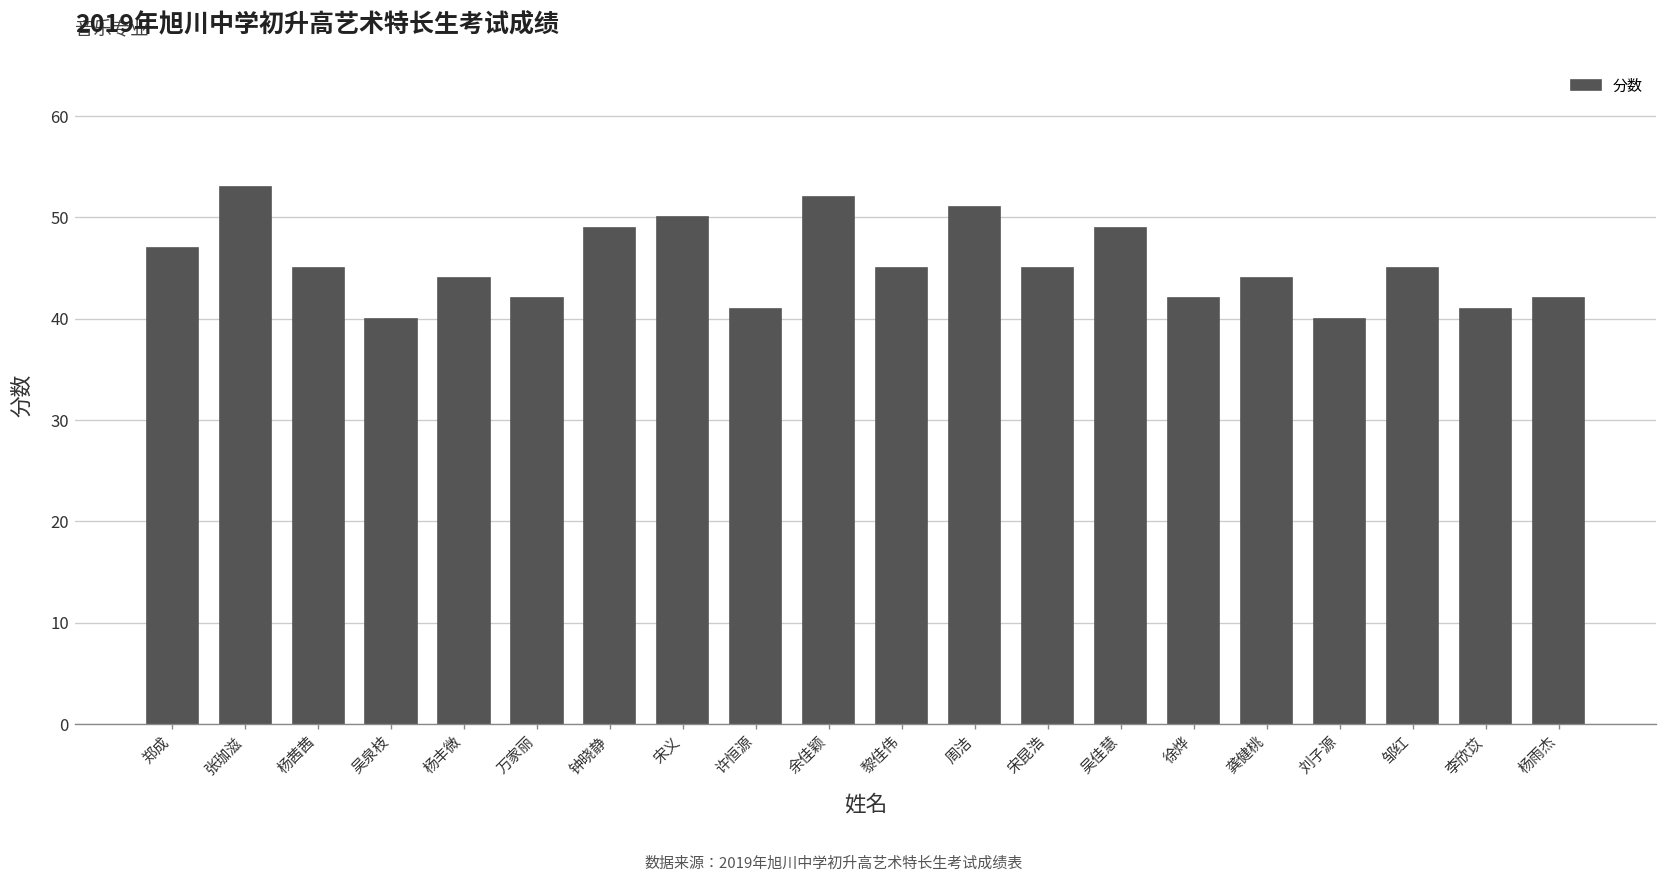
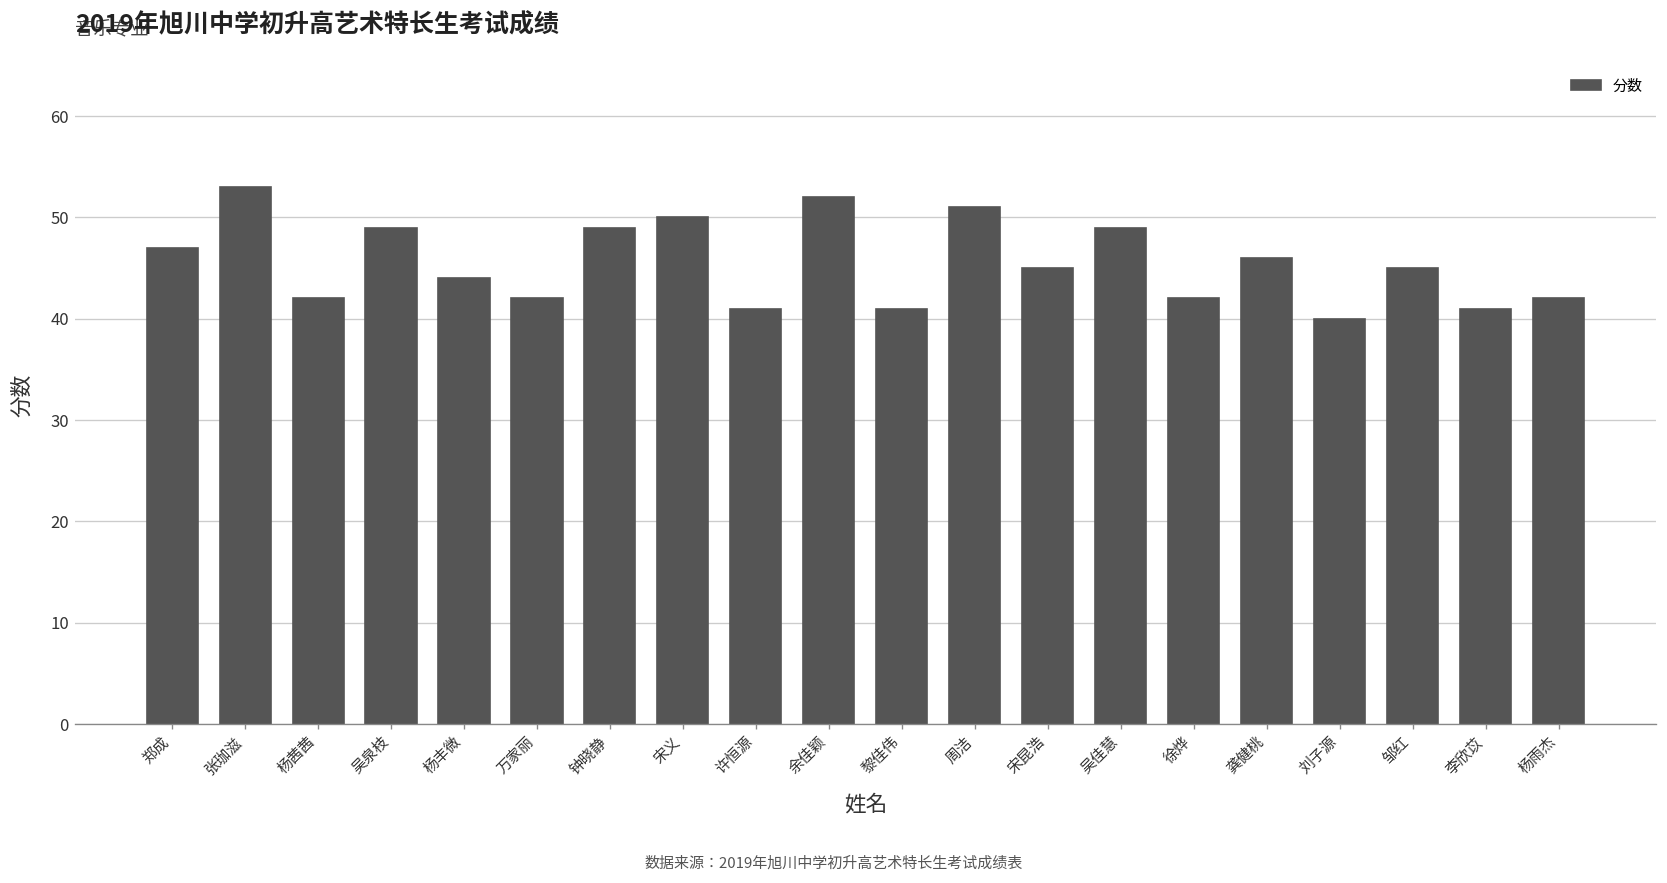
  {
    "郑成": 47,
    "张珈滋": 53,
-   "杨茜茜": 45,
-   "吴泉枝": 40,
+   "杨茜茜": 42,
+   "吴泉枝": 49,
    "杨丰微": 44,
    "万家丽": 42,
    "钟晓静": 49,
    "宋义": 50,
    "许恒源": 41,
    "余佳颖": 52,
-   "黎佳伟": 45,
+   "黎佳伟": 41,
    "周洁": 51,
    "宋昆浩": 45,
    "吴佳慧": 49,
    "徐烨": 42,
-   "龚健桃": 44,
+   "龚健桃": 46,
    "刘子源": 40,
    "邹红": 45,
    "李欣苡": 41,
    "杨雨杰": 42
  }
